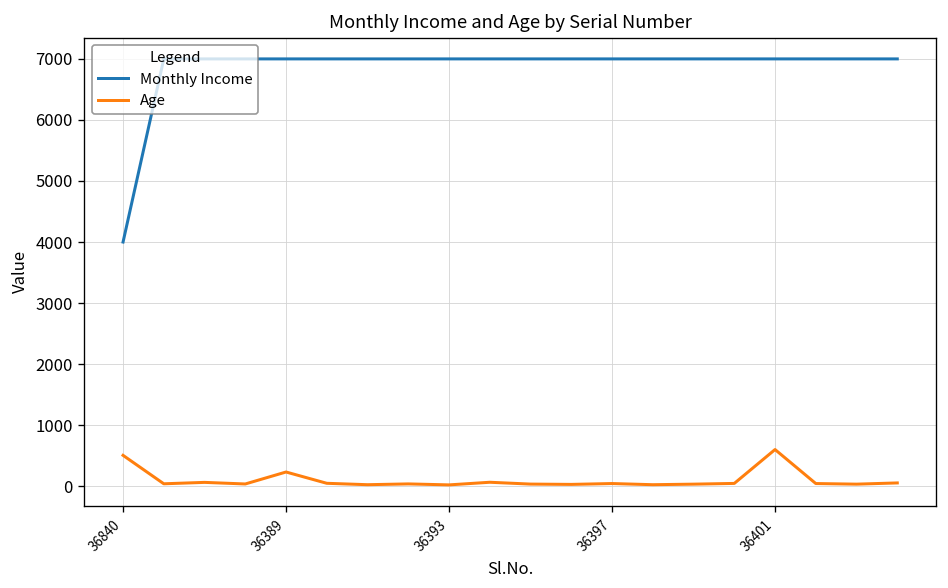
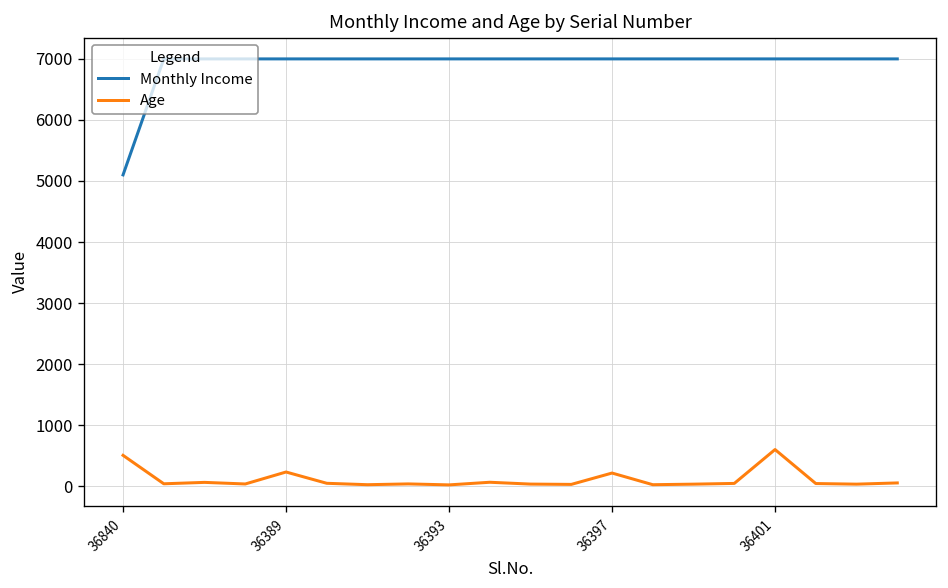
  {
    "Monthly Income": {
-     "36840": 4000,
+     "36840": 5100,
      "36389": 7000,
      "36393": 7000,
      "36397": 7000,
      "36401": 7000
    },
    "Age": {
      "36840": 500,
      "36389": 200,
      "36393": 0,
-     "36397": 0,
+     "36397": 200,
      "36401": 600
    }
  }
